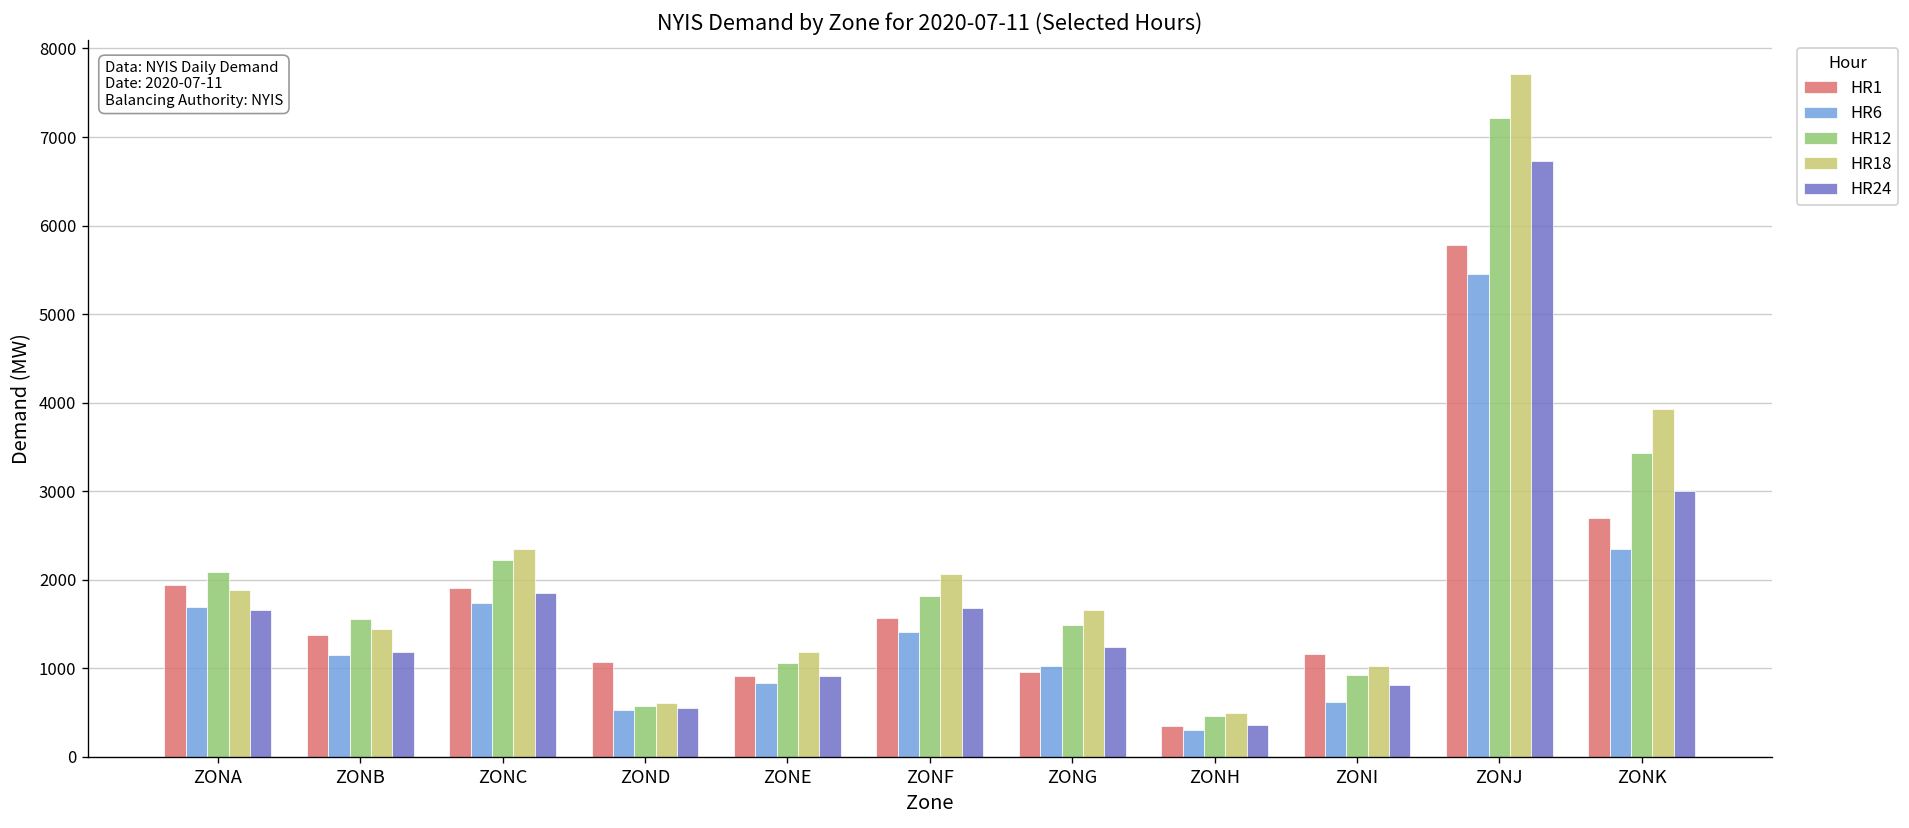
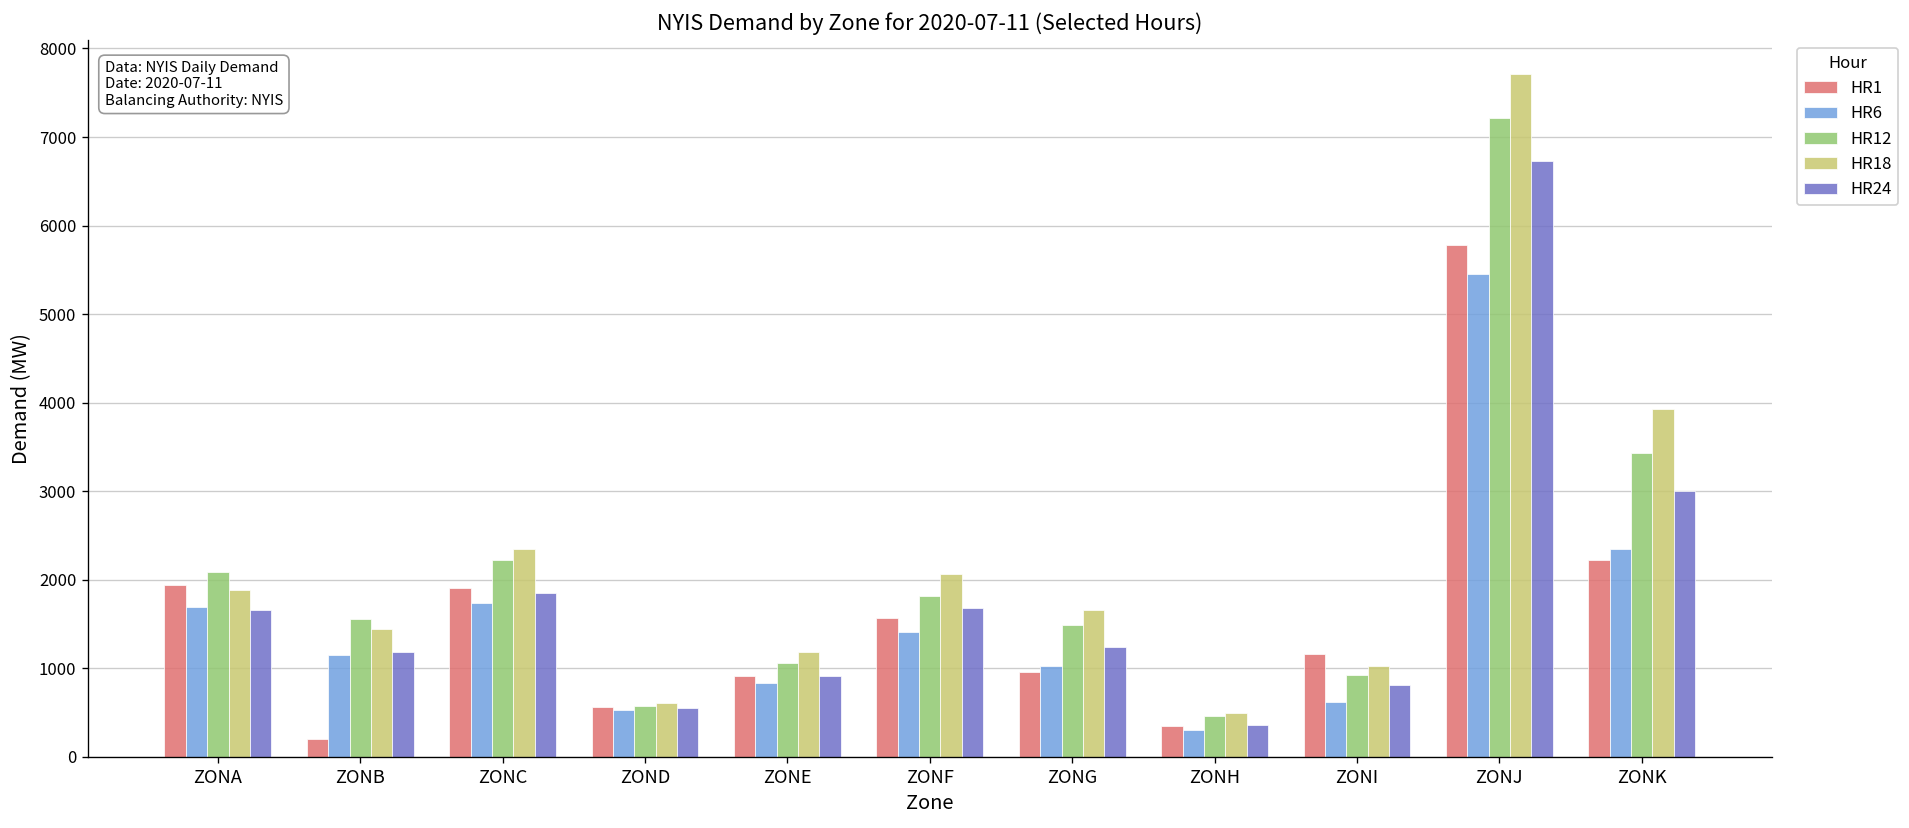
  {
    "HR1": {
      "ZONA": 1900,
-     "ZONB": 1400,
+     "ZONB": 200,
      "ZONC": 1900,
-     "ZOND": 1100,
+     "ZOND": 600,
      "ZONE": 900,
      "ZONF": 1600,
      "ZONG": 1000,
      "ZONH": 400,
      "ZONI": 1200,
      "ZONJ": 5800,
-     "ZONK": 2700
+     "ZONK": 2200
    }
  }
